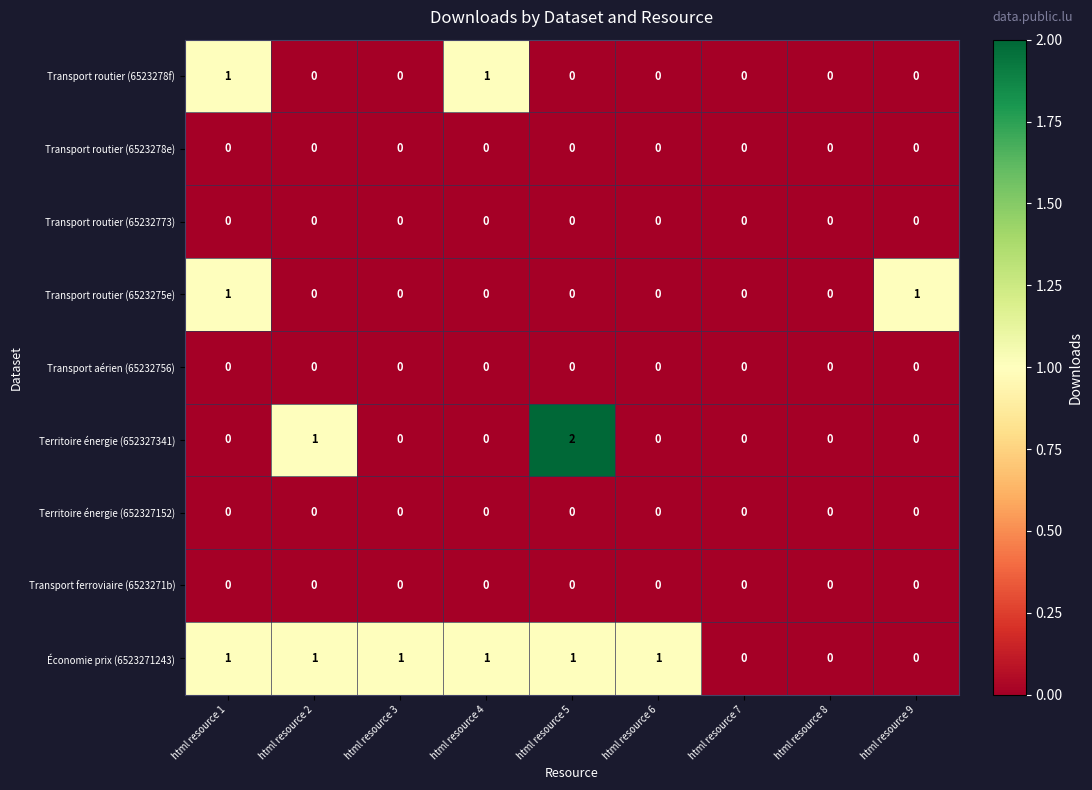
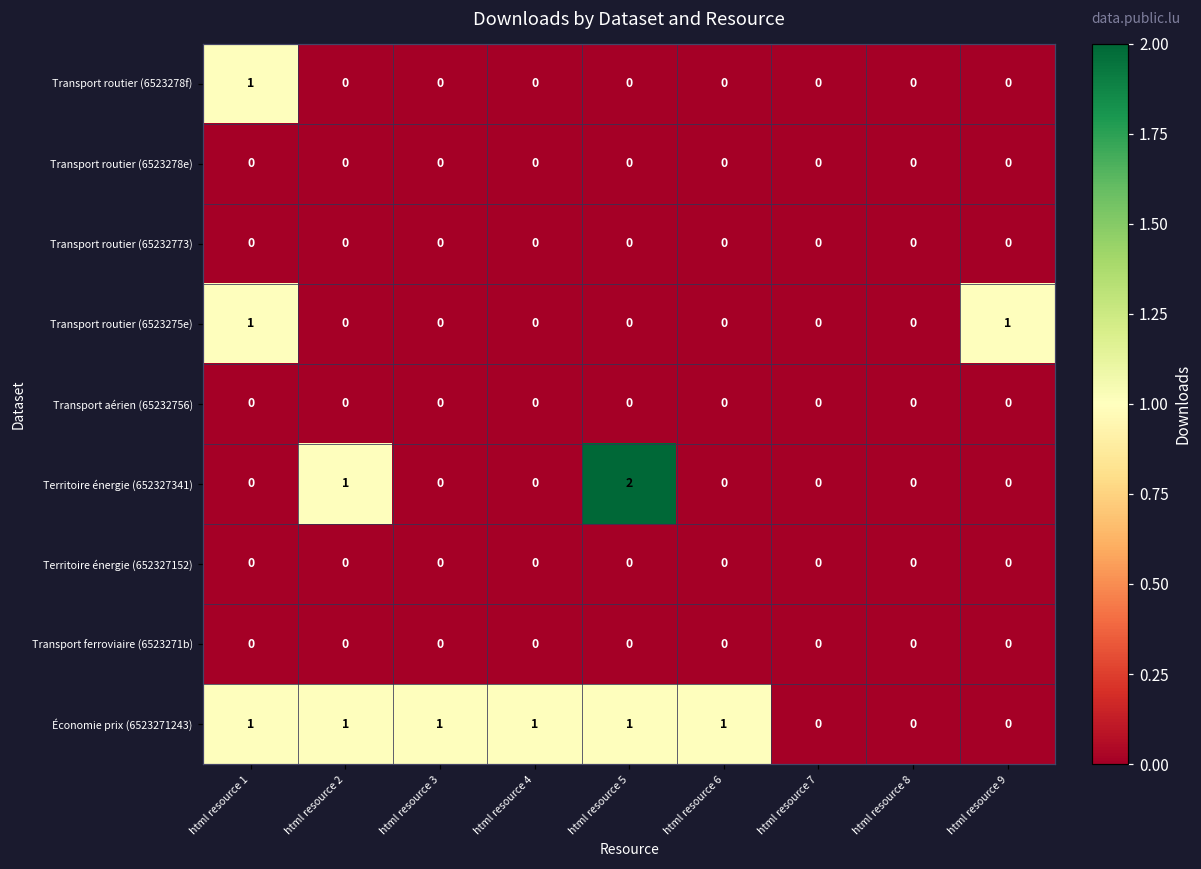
  {
    "Transport routier (6523278f)": {
      "html resource 1": 1,
      "html resource 2": 0,
      "html resource 3": 0,
-     "html resource 4": 1,
+     "html resource 4": 0,
      "html resource 5": 0,
      "html resource 6": 0,
      "html resource 7": 0,
      "html resource 8": 0,
      "html resource 9": 0
    },
    "Transport routier (6523278e)": {
      "html resource 1": 0,
      "html resource 2": 0,
      "html resource 3": 0,
      "html resource 4": 0,
      "html resource 5": 0,
      "html resource 6": 0,
      "html resource 7": 0,
      "html resource 8": 0,
      "html resource 9": 0
    },
    "Transport routier (65232773)": {
      "html resource 1": 0,
      "html resource 2": 0,
      "html resource 3": 0,
      "html resource 4": 0,
      "html resource 5": 0,
      "html resource 6": 0,
      "html resource 7": 0,
      "html resource 8": 0,
      "html resource 9": 0
    },
    "Transport routier (6523275e)": {
      "html resource 1": 1,
      "html resource 2": 0,
      "html resource 3": 0,
      "html resource 4": 0,
      "html resource 5": 0,
      "html resource 6": 0,
      "html resource 7": 0,
      "html resource 8": 0,
      "html resource 9": 1
    },
    "Transport aérien (65232756)": {
      "html resource 1": 0,
      "html resource 2": 0,
      "html resource 3": 0,
      "html resource 4": 0,
      "html resource 5": 0,
      "html resource 6": 0,
      "html resource 7": 0,
      "html resource 8": 0,
      "html resource 9": 0
    },
    "Territoire énergie (652327341)": {
      "html resource 1": 0,
      "html resource 2": 1,
      "html resource 3": 0,
      "html resource 4": 0,
      "html resource 5": 2,
      "html resource 6": 0,
      "html resource 7": 0,
      "html resource 8": 0,
      "html resource 9": 0
    },
    "Territoire énergie (652327152)": {
      "html resource 1": 0,
      "html resource 2": 0,
      "html resource 3": 0,
      "html resource 4": 0,
      "html resource 5": 0,
      "html resource 6": 0,
      "html resource 7": 0,
      "html resource 8": 0,
      "html resource 9": 0
    },
    "Transport ferroviaire (6523271b)": {
      "html resource 1": 0,
      "html resource 2": 0,
      "html resource 3": 0,
      "html resource 4": 0,
      "html resource 5": 0,
      "html resource 6": 0,
      "html resource 7": 0,
      "html resource 8": 0,
      "html resource 9": 0
    },
    "Économie prix (6523271243)": {
      "html resource 1": 1,
      "html resource 2": 1,
      "html resource 3": 1,
      "html resource 4": 1,
      "html resource 5": 1,
      "html resource 6": 1,
      "html resource 7": 0,
      "html resource 8": 0,
      "html resource 9": 0
    }
  }
